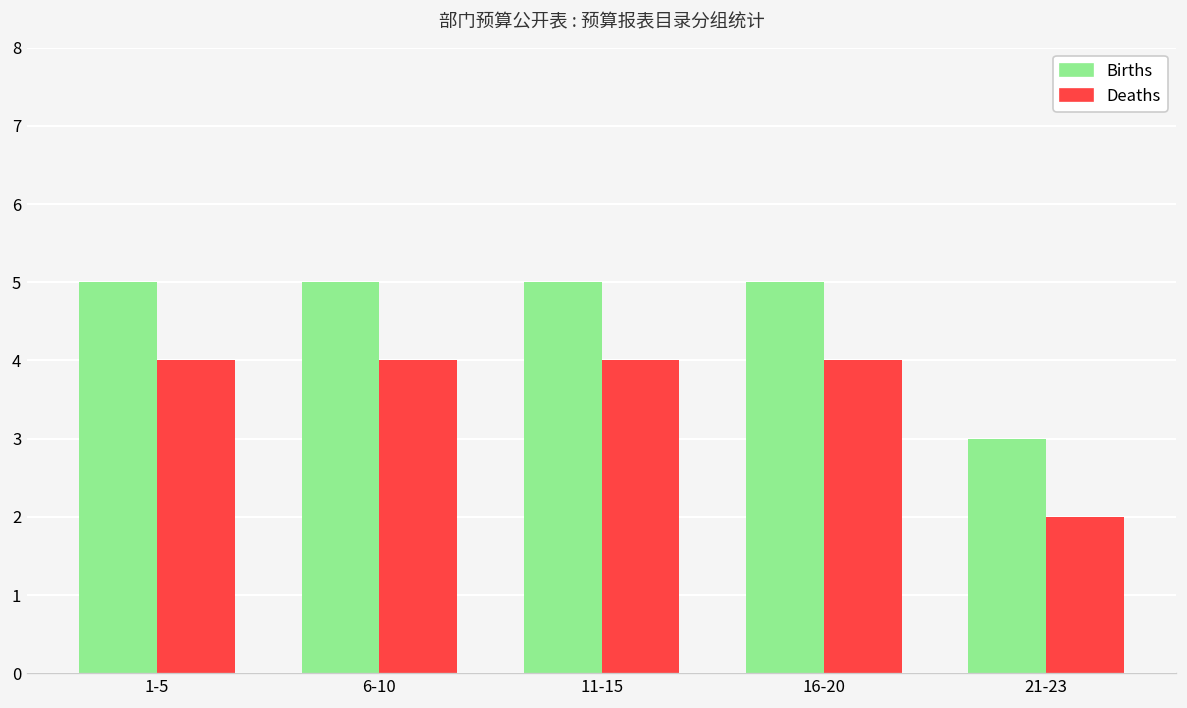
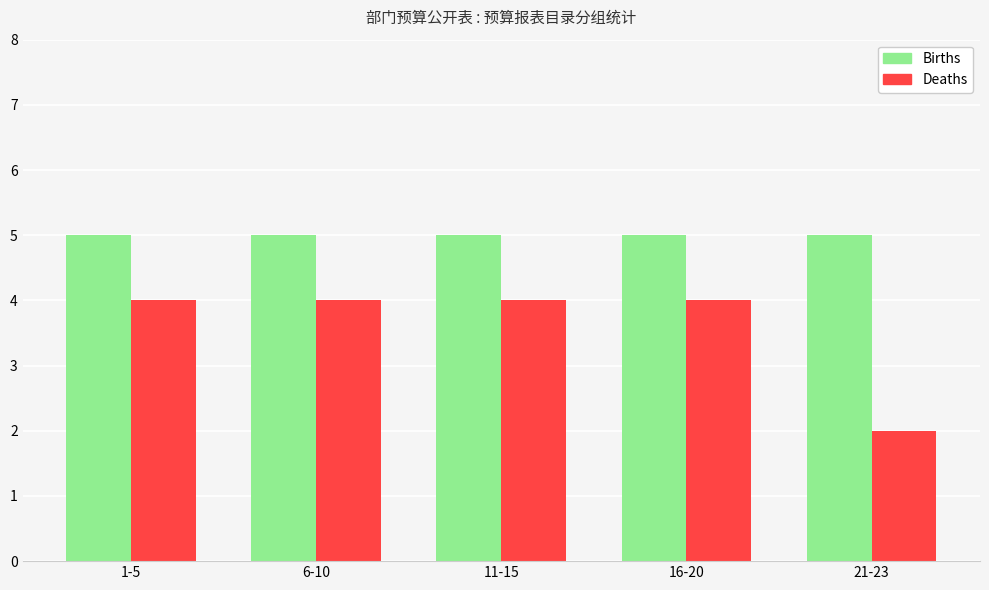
  {
    "Births": {
      "1-5": 5,
      "6-10": 5,
      "11-15": 5,
      "16-20": 5,
-     "21-23": 3
+     "21-23": 5
    },
    "Deaths": {
      "1-5": 4,
      "6-10": 4,
      "11-15": 4,
      "16-20": 4,
      "21-23": 2
    }
  }
